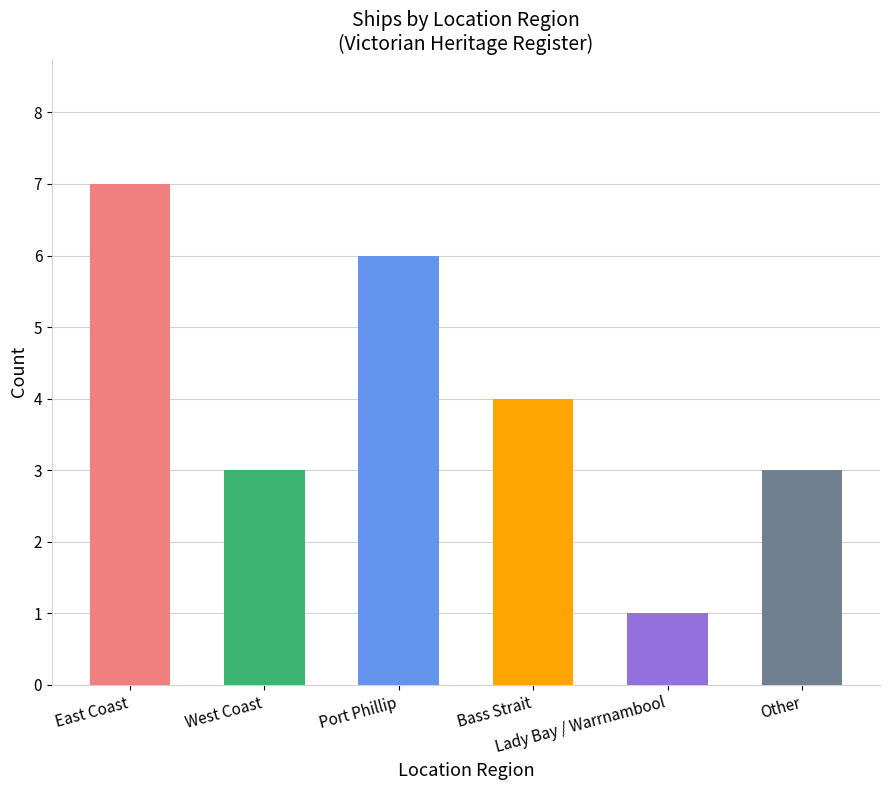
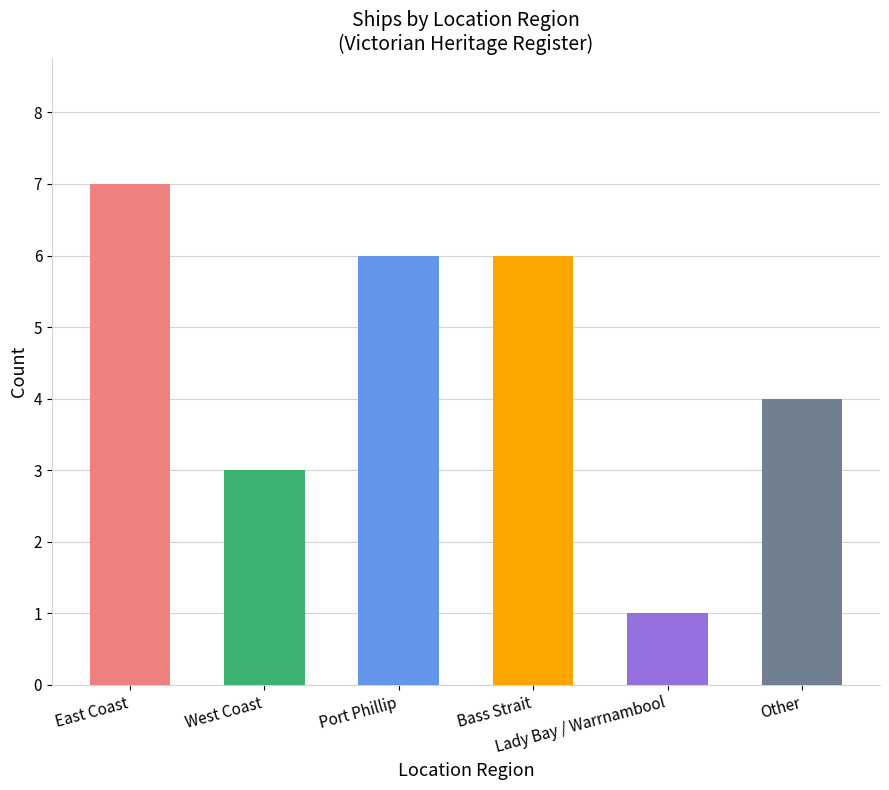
  {
    "East Coast": 7,
    "West Coast": 3,
    "Port Phillip": 6,
-   "Bass Strait": 4,
+   "Bass Strait": 6,
    "Lady Bay / Warrnambool": 1,
-   "Other": 3
+   "Other": 4
  }
